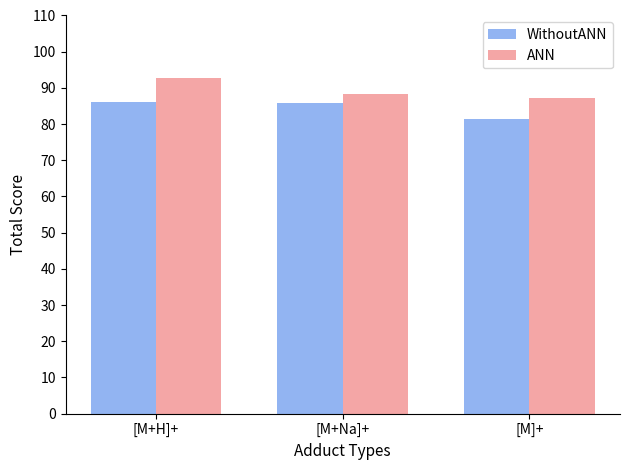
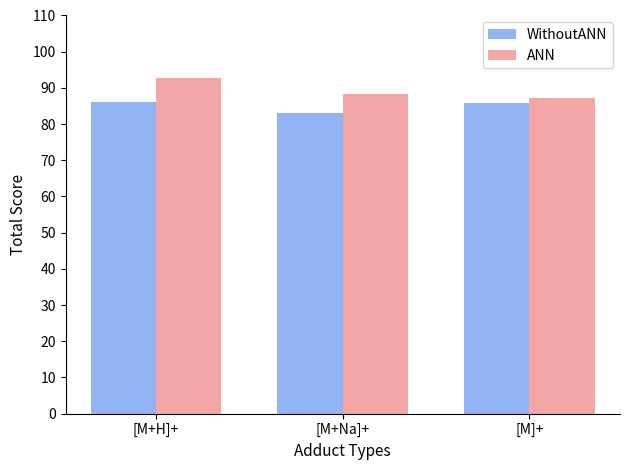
  {
    "WithoutANN": {
      "[M+H]+": 86,
-     "[M+Na]+": 86,
-     "[M]+": 82
+     "[M+Na]+": 83,
+     "[M]+": 86
    },
    "ANN": {
      "[M+H]+": 93,
      "[M+Na]+": 88,
      "[M]+": 87
    }
  }
